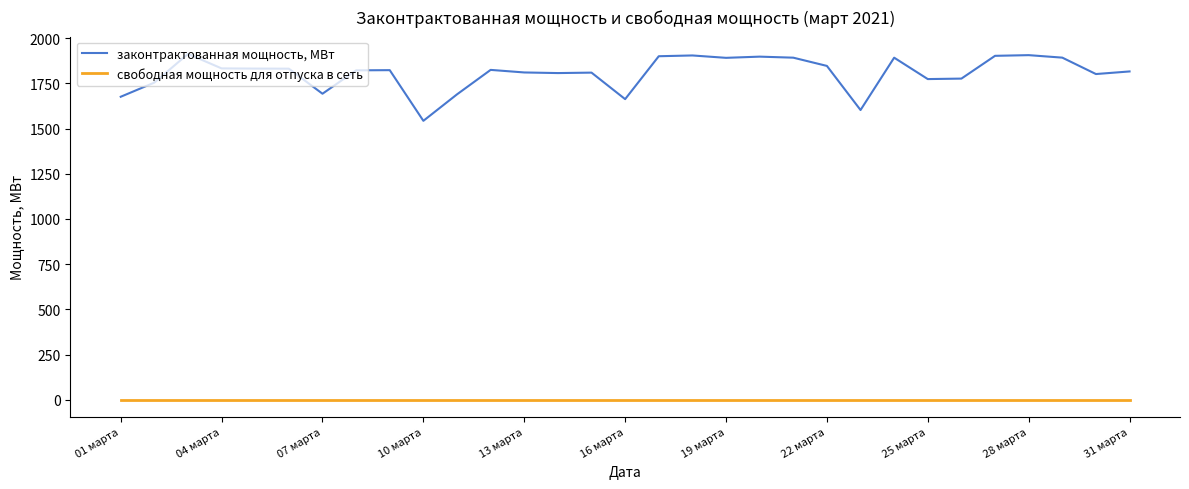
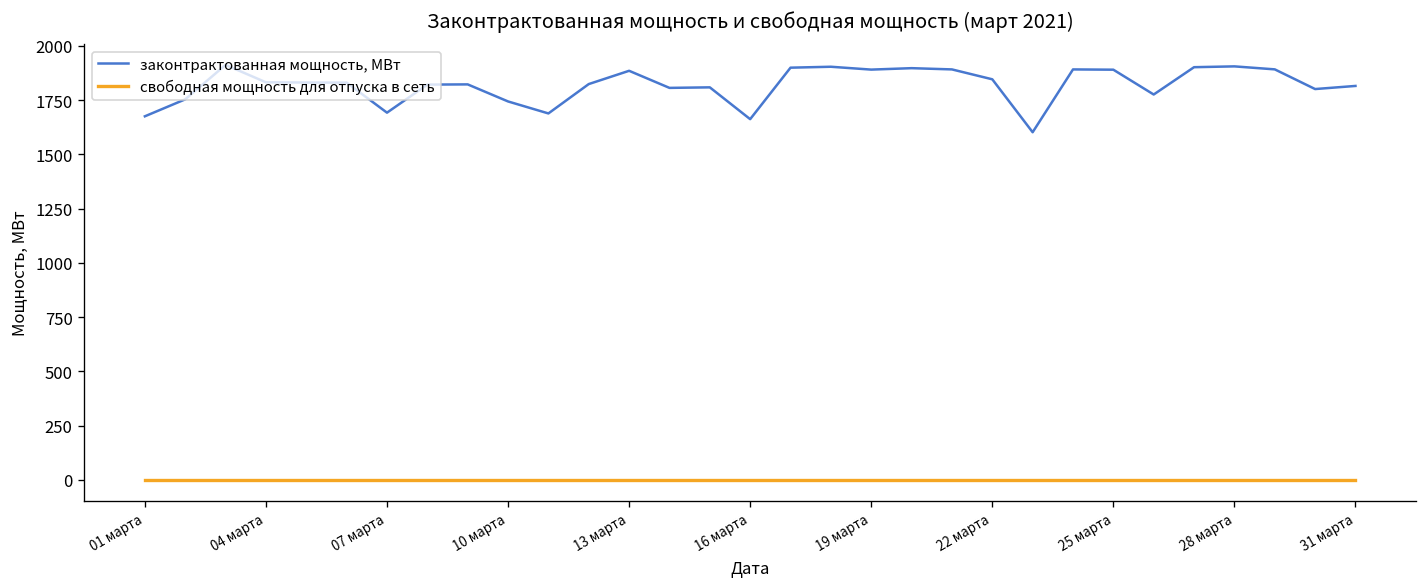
  {
    "законтрактованная мощность, МВт": {
      "01 марта": 1680,
      "07 марта": 1690,
-     "10 марта": 1540,
-     "13 марта": 1810,
+     "10 марта": 1740,
+     "13 марта": 1890,
      "16 марта": 1660,
      "19 марта": 1890,
      "22 марта": 1850,
-     "25 марта": 1770,
+     "25 марта": 1890,
      "28 марта": 1910,
      "31 марта": 1820
    },
    "свободная мощность для отпуска в сеть": {
      "01 марта": 0,
      "04 марта": 0,
      "07 марта": 0,
      "10 марта": 0,
      "13 марта": 0,
      "16 марта": 0,
      "19 марта": 0,
      "22 марта": 0,
      "25 марта": 0,
      "28 марта": 0,
      "31 марта": 0
    }
  }
